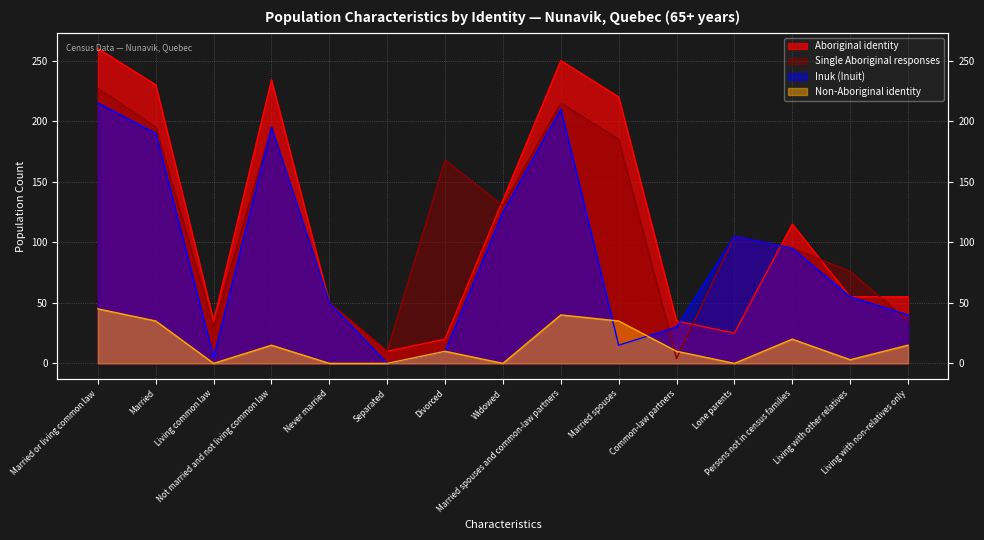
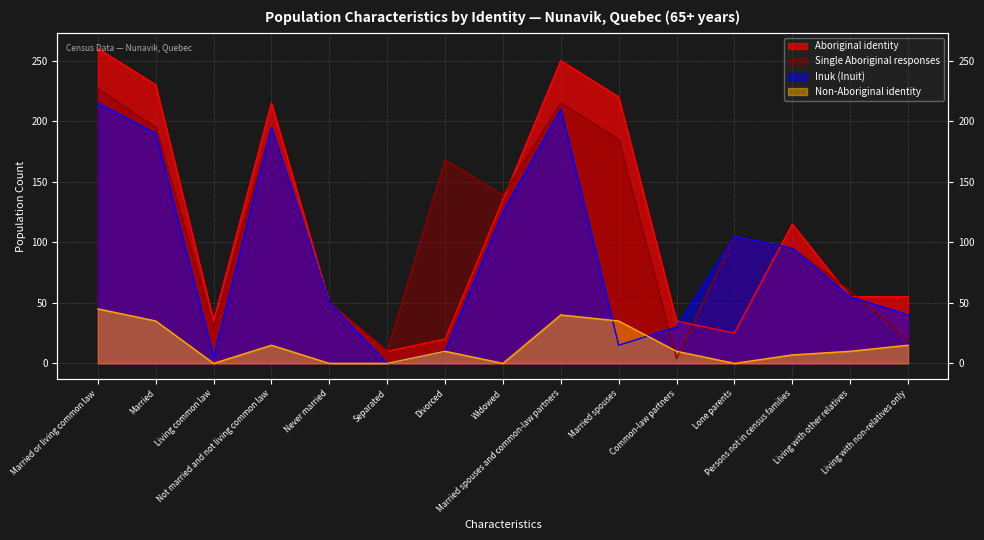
  {
    "Aboriginal identity": {
      "Married or living common law": 260,
      "Married": 230,
      "Living common law": 35,
-     "Not married and not living common law": 234,
+     "Not married and not living common law": 215,
      "Divorced": 20,
      "Widowed": 135,
      "Married spouses and common-law partners": 250,
      "Married spouses": 220,
      "Common-law partners": 35,
      "Lone parents": 25,
      "Persons not in census families": 115,
      "Living with non-relatives only": 55
    },
    "Single Aboriginal responses": {
      "Married or living common law": 227,
      "Married": 195,
      "Living common law": 30,
      "Divorced": 168,
-     "Widowed": 130,
+     "Widowed": 139,
      "Married spouses and common-law partners": 215,
      "Married spouses": 185,
      "Common-law partners": 4,
-     "Living with other relatives": 76,
-     "Living with non-relatives only": 35
+     "Living with other relatives": 60,
+     "Living with non-relatives only": 19
    },
    "Inuk (Inuit)": {
      "Married or living common law": 215,
      "Married": 190,
      "Living common law": 5,
      "Widowed": 125,
      "Married spouses and common-law partners": 210,
      "Married spouses": 15,
      "Common-law partners": 30,
      "Living with non-relatives only": 40
    },
    "Non-Aboriginal identity": {
      "Married or living common law": 45,
      "Married": 35,
      "Living common law": 0,
      "Not married and not living common law": 15,
      "Never married": 0,
      "Widowed": 0,
      "Married spouses and common-law partners": 40,
      "Married spouses": 35,
      "Common-law partners": 10,
      "Lone parents": 0,
-     "Persons not in census families": 20,
-     "Living with other relatives": 3,
+     "Persons not in census families": 7,
+     "Living with other relatives": 10,
      "Living with non-relatives only": 15
    }
  }
